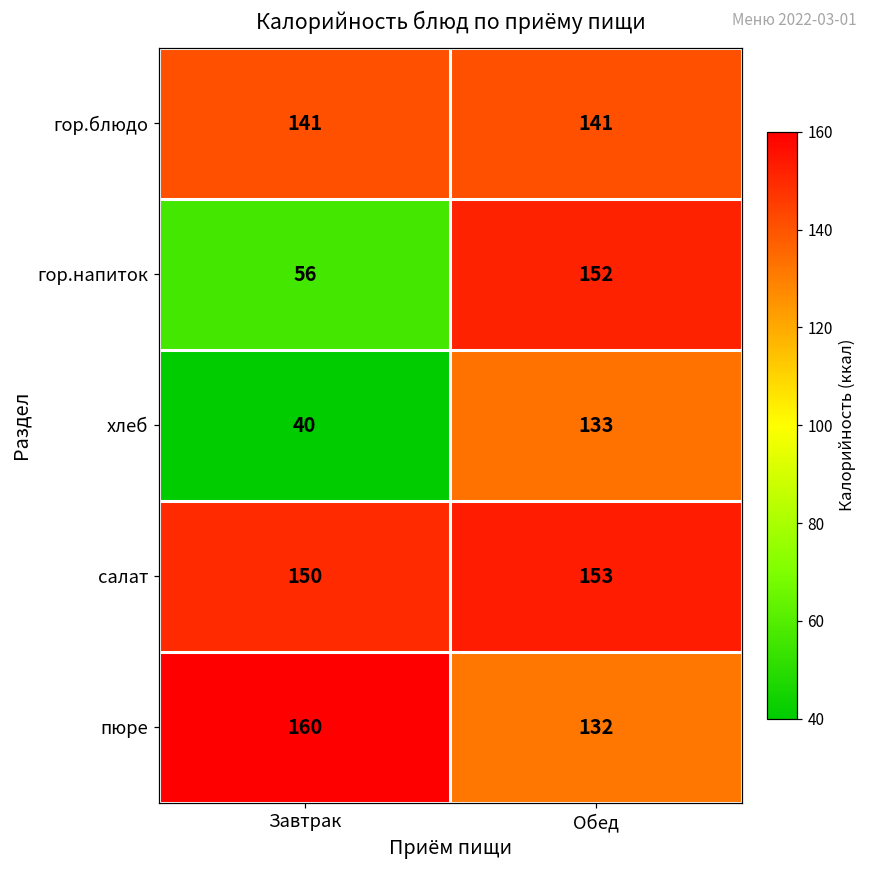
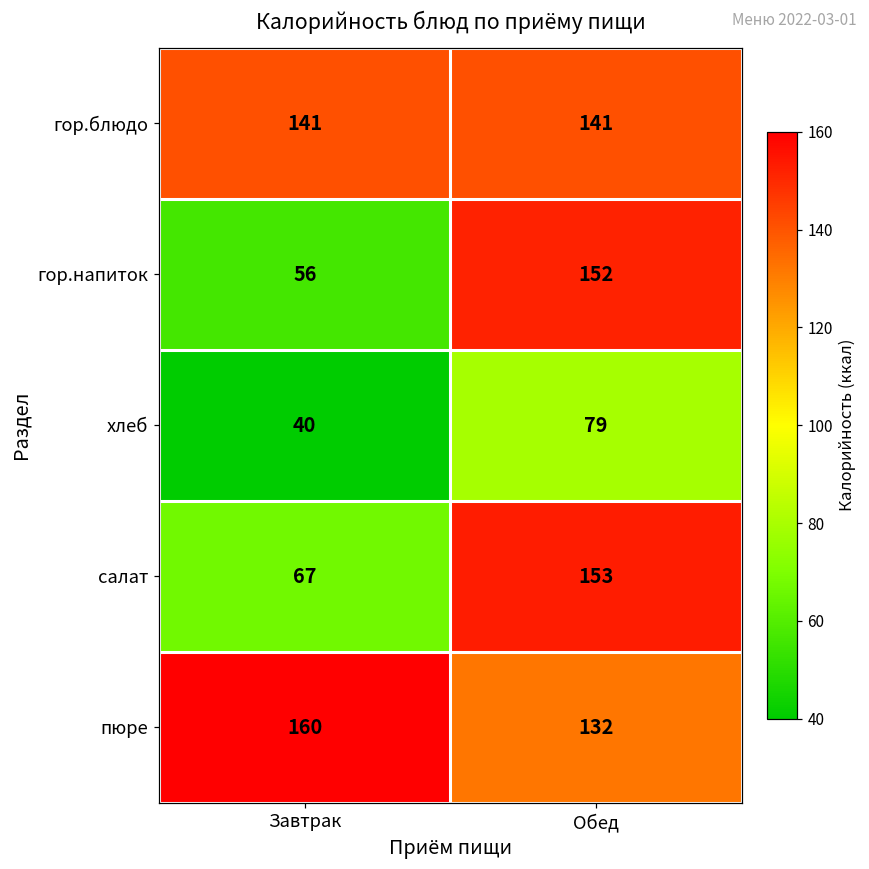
  {
    "гор.блюдо": {
      "Завтрак": 141,
      "Обед": 141
    },
    "гор.напиток": {
      "Завтрак": 56,
      "Обед": 152
    },
    "хлеб": {
      "Завтрак": 40,
-     "Обед": 133
+     "Обед": 79
    },
    "салат": {
-     "Завтрак": 150,
+     "Завтрак": 67,
      "Обед": 153
    },
    "пюре": {
      "Завтрак": 160,
      "Обед": 132
    }
  }
